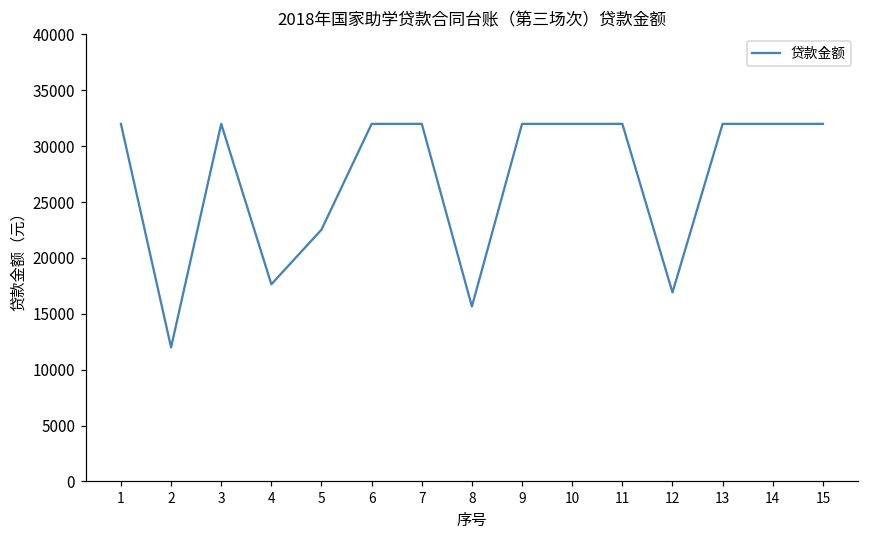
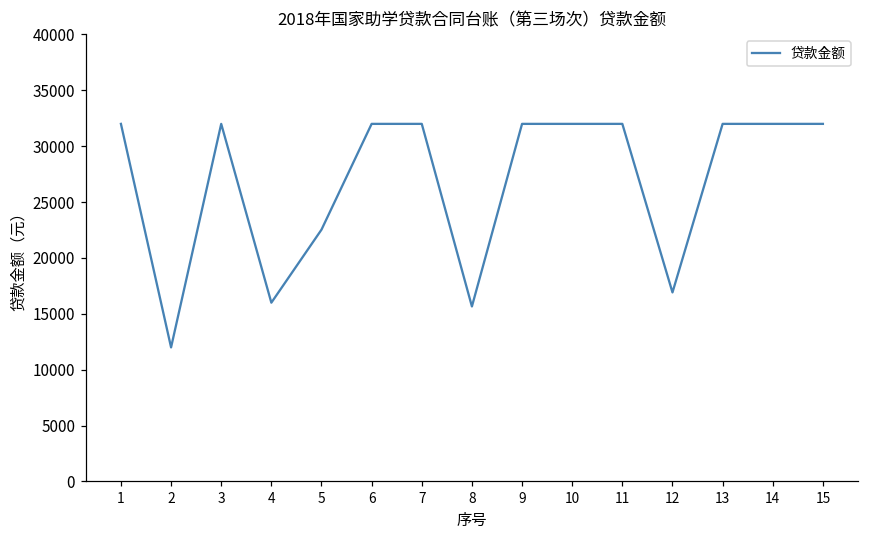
  {
    "1": 32000,
    "2": 12000,
    "3": 32000,
-   "4": 17600,
+   "4": 16000,
    "5": 22500,
    "6": 32000,
    "7": 32000,
    "8": 15700,
    "9": 32000,
    "10": 32000,
    "11": 32000,
    "12": 16900,
    "13": 32000,
    "14": 32000,
    "15": 32000
  }
